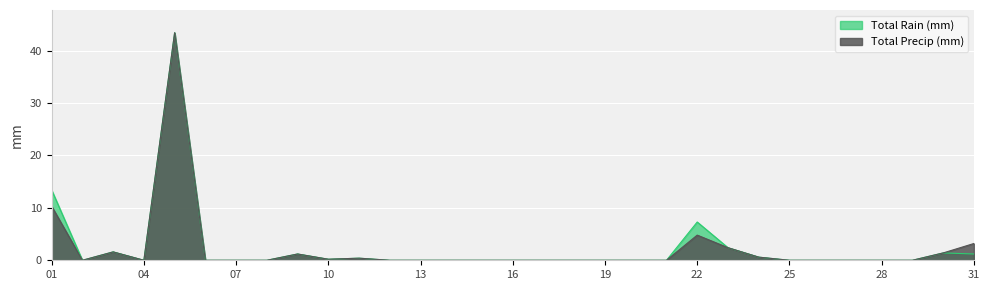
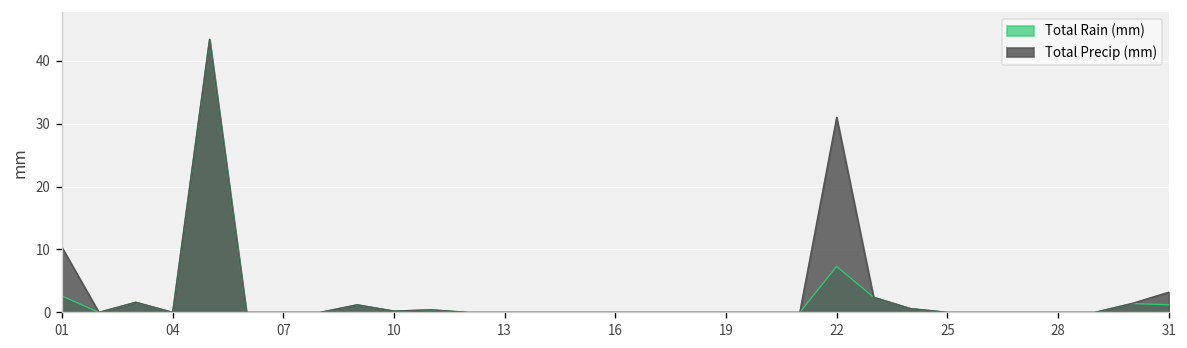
  {
    "Total Rain (mm)": {
-     "01": 13,
+     "01": 3,
      "22": 7,
      "31": 1
    },
    "Total Precip (mm)": {
      "01": 10,
-     "22": 5,
+     "22": 31,
      "31": 3
    }
  }
